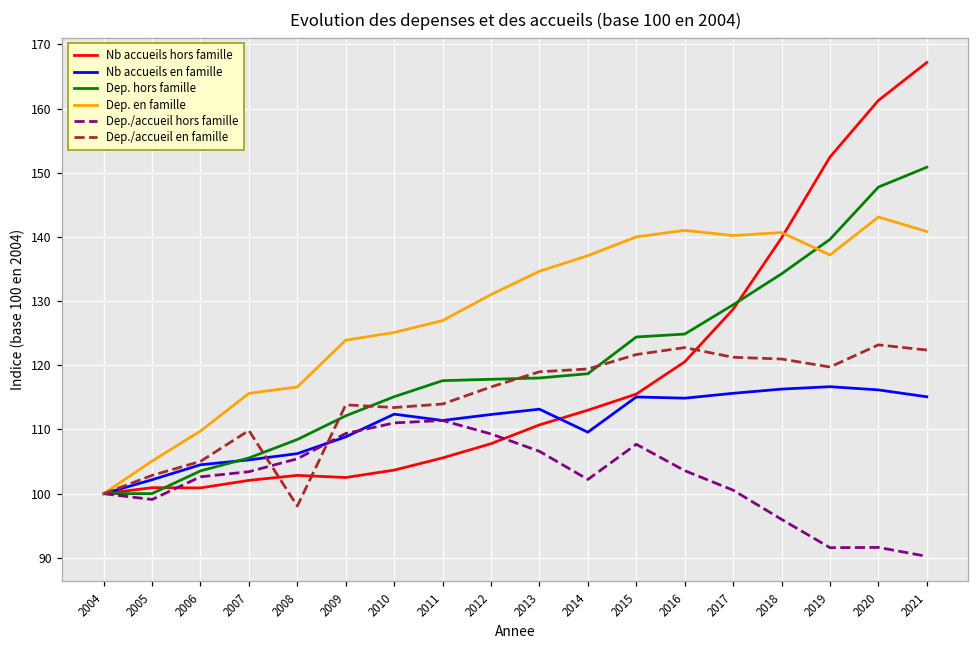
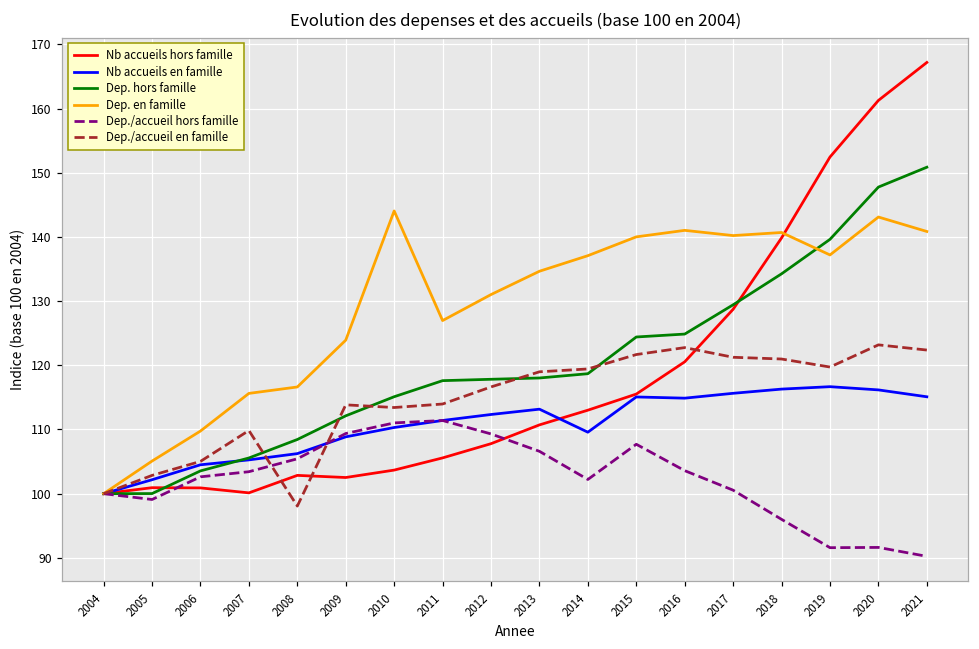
  {
    "Nb accueils hors famille": {
      "2005": 101,
      "2006": 101,
-     "2007": 102,
+     "2007": 100,
      "2008": 103,
      "2009": 103,
      "2010": 104,
      "2011": 106,
      "2012": 108,
      "2013": 111,
      "2014": 113,
      "2015": 116,
      "2016": 121,
      "2017": 129,
      "2018": 140,
      "2019": 152,
      "2020": 161,
      "2021": 167
    },
    "Nb accueils en famille": {
      "2005": 102,
      "2006": 105,
      "2008": 106,
      "2009": 109,
-     "2010": 112,
+     "2010": 110,
      "2012": 112,
      "2013": 113,
      "2014": 110,
      "2015": 115,
      "2016": 115,
      "2017": 116,
      "2018": 116,
      "2019": 117,
      "2020": 116,
      "2021": 115
    },
    "Dep. hors famille": {
      "2005": 100,
      "2006": 104,
      "2008": 108,
      "2009": 112,
      "2010": 115,
      "2011": 118,
      "2012": 118,
      "2013": 118,
      "2014": 119,
      "2015": 124,
      "2016": 125,
      "2017": 129,
      "2018": 134,
      "2019": 140,
      "2020": 148,
      "2021": 151
    },
    "Dep. en famille": {
      "2005": 105,
      "2006": 110,
      "2007": 116,
      "2008": 117,
      "2009": 124,
-     "2010": 125,
+     "2010": 144,
      "2011": 127,
      "2012": 131,
      "2013": 135,
      "2014": 137,
      "2015": 140,
      "2016": 141,
      "2017": 140,
      "2018": 141,
      "2019": 137,
      "2020": 143,
      "2021": 141
    },
    "Dep./accueil hors famille": {
      "2005": 99,
      "2006": 103,
      "2007": 103,
      "2008": 105,
      "2009": 109,
      "2010": 111,
      "2012": 109,
      "2013": 107,
      "2014": 102,
      "2015": 108,
      "2016": 104,
      "2017": 101,
      "2018": 96,
      "2019": 92,
      "2020": 92,
      "2021": 90
    },
    "Dep./accueil en famille": {
      "2005": 103,
      "2006": 105,
      "2007": 110,
      "2008": 98,
      "2009": 114,
      "2010": 113,
      "2011": 114,
      "2012": 117,
      "2013": 119,
      "2014": 119,
      "2015": 122,
      "2016": 123,
      "2017": 121,
      "2018": 121,
      "2019": 120,
      "2020": 123,
      "2021": 122
    }
  }
